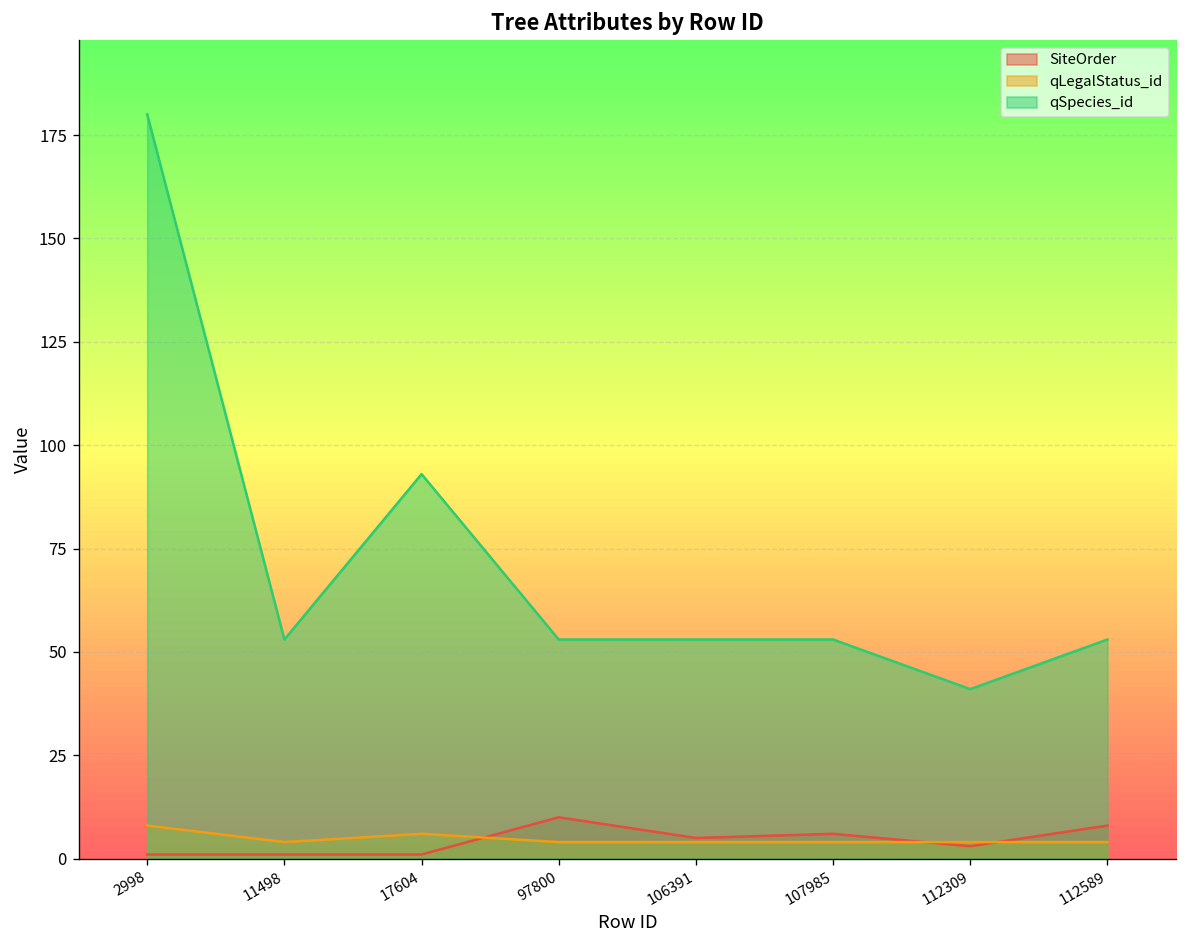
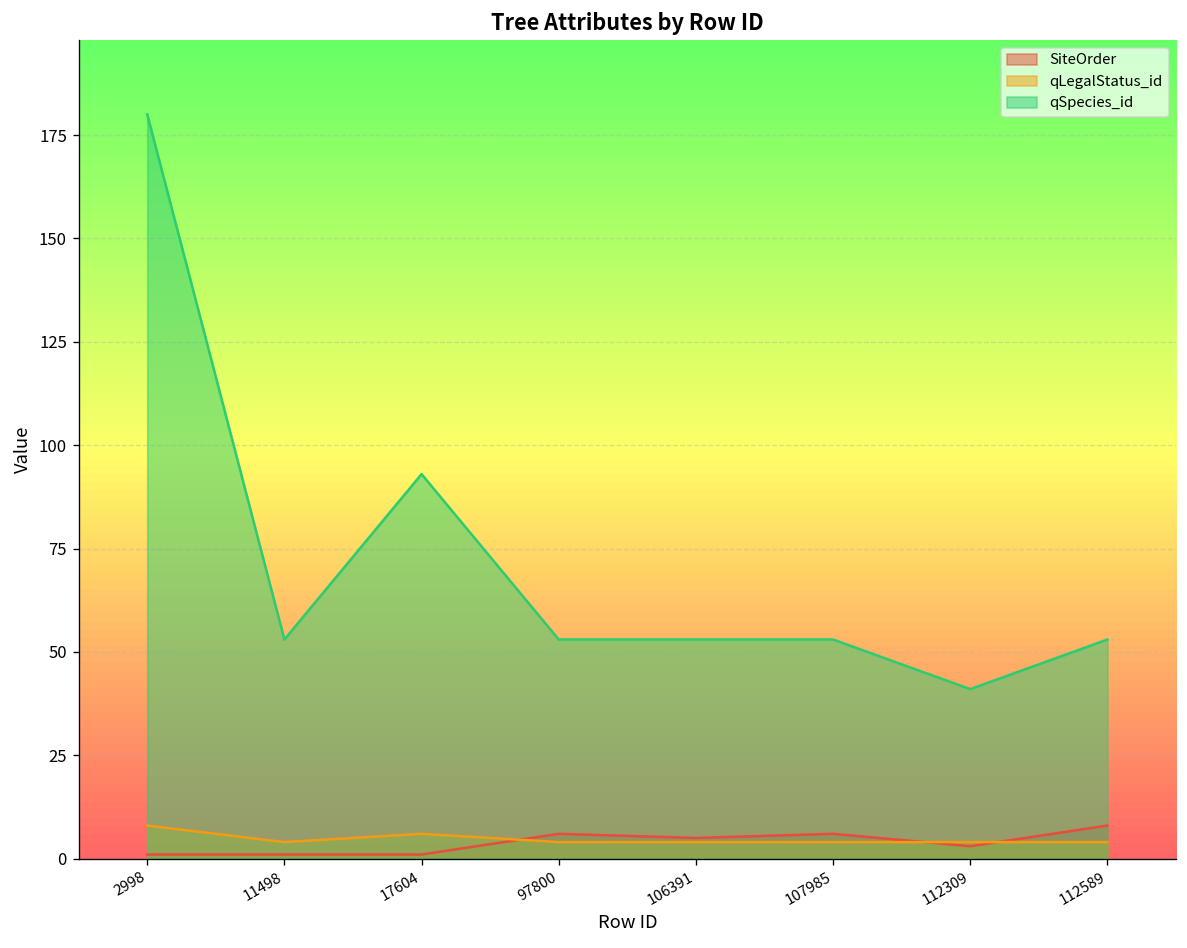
  {
    "SiteOrder": {
      "2998": 1,
      "11498": 1,
      "17604": 1,
-     "97800": 10,
+     "97800": 6,
      "106391": 5,
      "107985": 6,
      "112309": 3,
      "112589": 8
    },
    "qLegalStatus_id": {
      "2998": 8,
      "11498": 4,
      "17604": 6,
      "97800": 4,
      "106391": 4,
      "107985": 4,
      "112309": 4,
      "112589": 4
    },
    "qSpecies_id": {
      "2998": 180,
      "11498": 53,
      "17604": 93,
      "97800": 53,
      "106391": 53,
      "107985": 53,
      "112309": 41,
      "112589": 53
    }
  }
